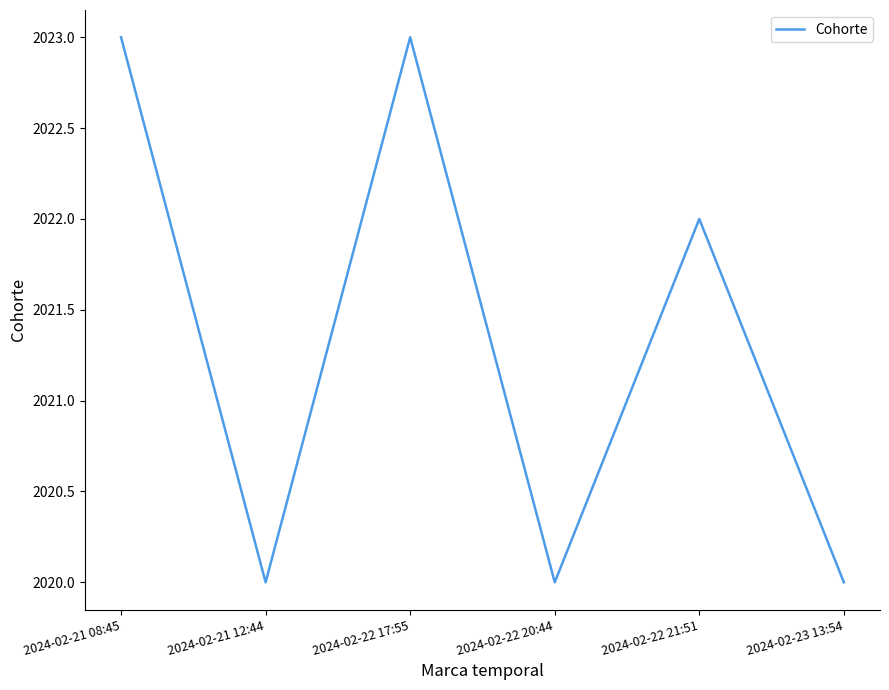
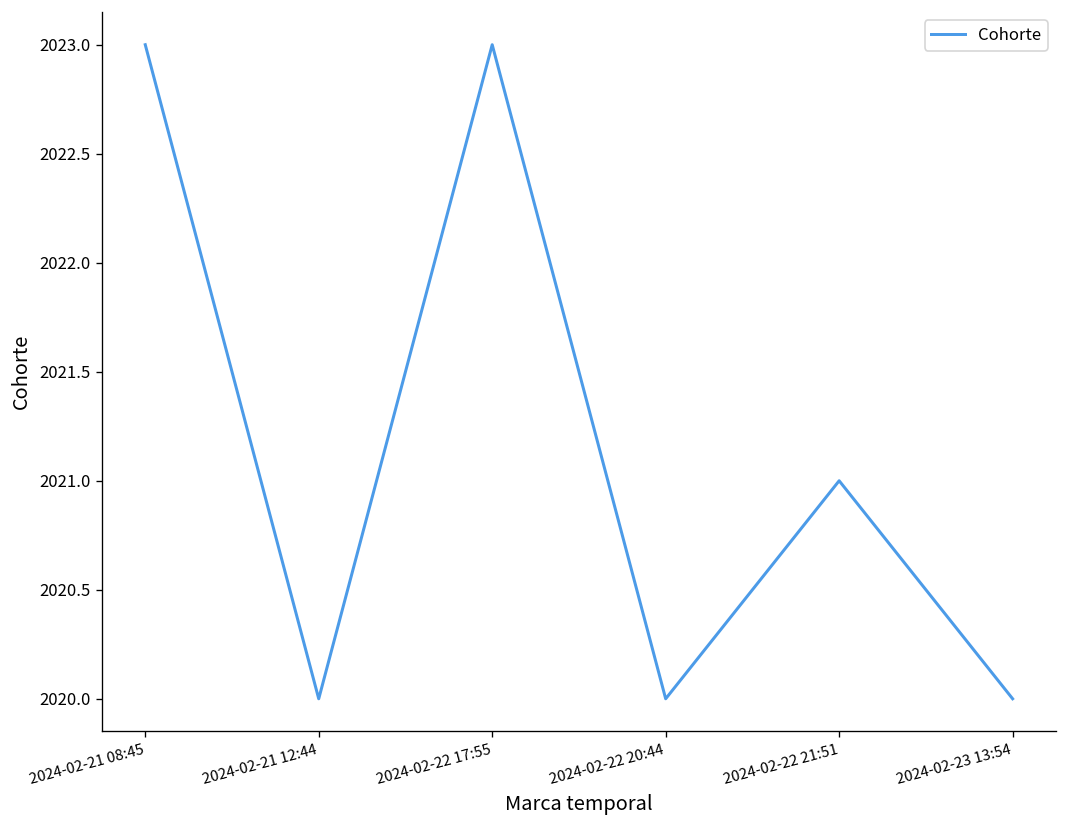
  {
    "2024-02-21 08:45": 2023,
    "2024-02-21 12:44": 2020,
    "2024-02-22 17:55": 2023,
    "2024-02-22 20:44": 2020,
-   "2024-02-22 21:51": 2022,
+   "2024-02-22 21:51": 2021,
    "2024-02-23 13:54": 2020
  }
